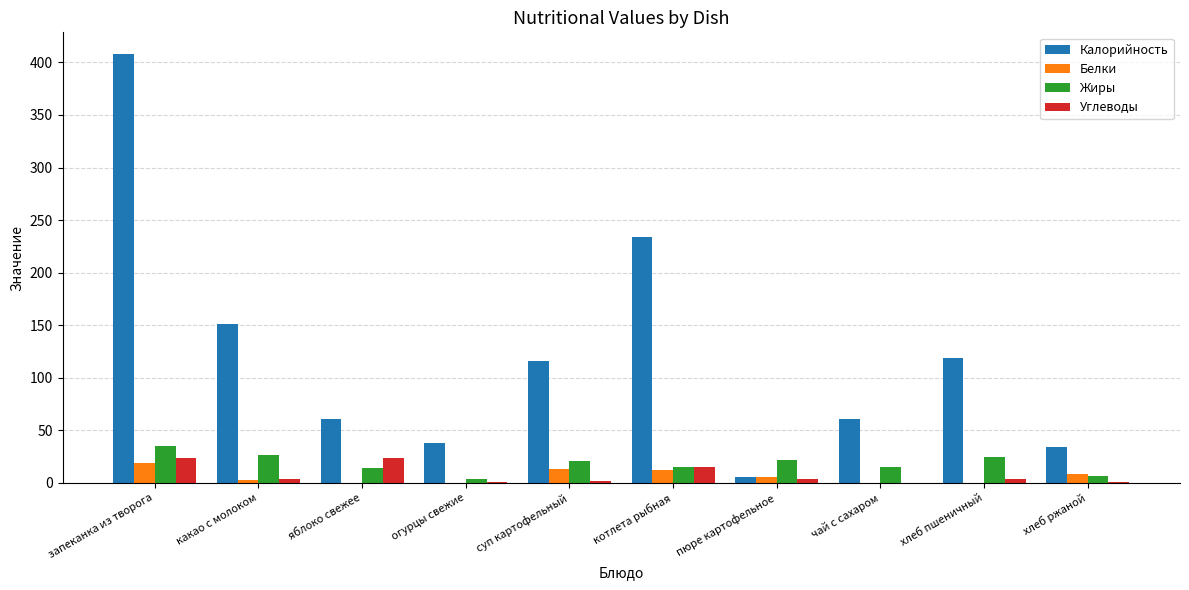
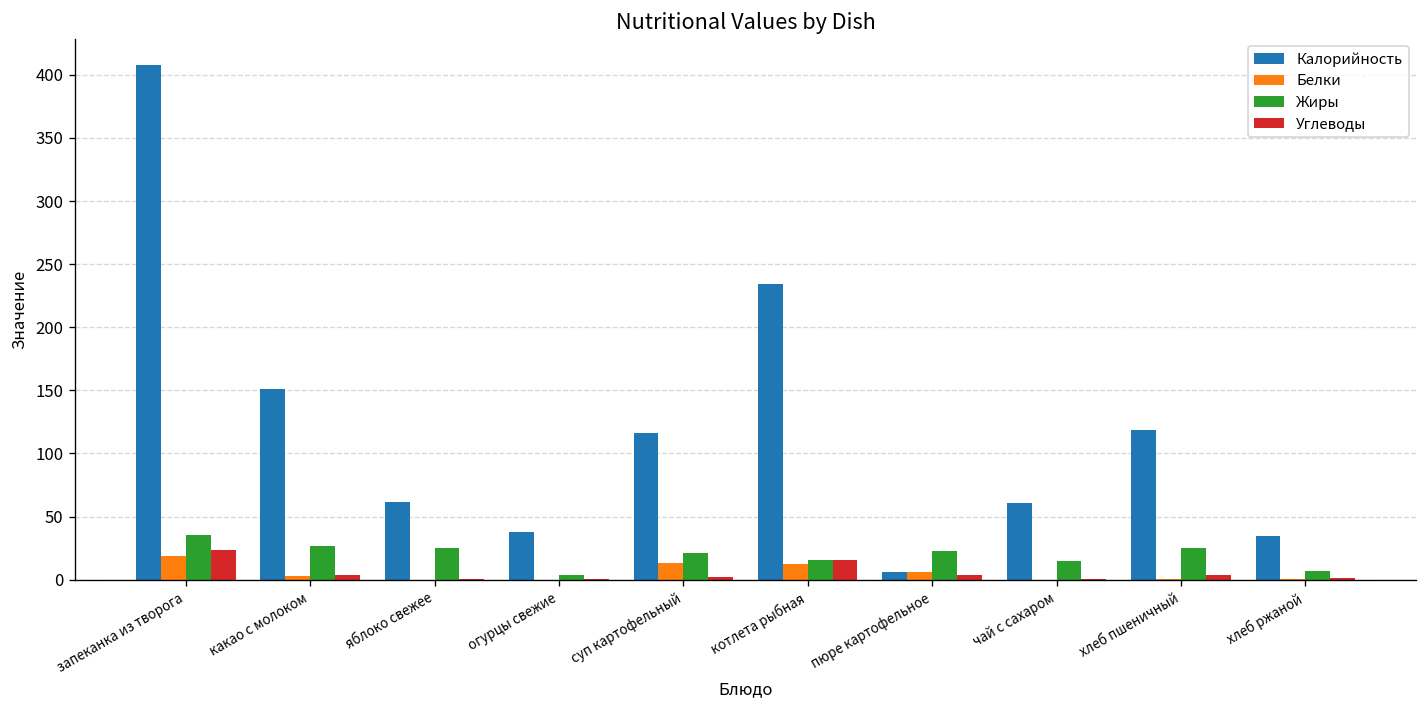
  {
    "Калорийность": {
      "запеканка из творога": 408,
      "какао с молоком": 151,
      "яблоко свежее": 61,
      "огурцы свежие": 38,
      "суп картофельный": 116,
      "котлета рыбная": 234,
      "пюре картофельное": 6,
      "чай с сахаром": 60,
      "хлеб пшеничный": 119,
      "хлеб ржаной": 34
    },
    "Белки": {
      "запеканка из творога": 19,
      "какао с молоком": 3,
      "яблоко свежее": 0,
      "огурцы свежие": 0,
      "суп картофельный": 13,
      "котлета рыбная": 12,
      "пюре картофельное": 6,
      "чай с сахаром": 0,
-     "хлеб ржаной": 8
+     "хлеб ржаной": 0
    },
    "Жиры": {
      "запеканка из творога": 36,
      "какао с молоком": 27,
-     "яблоко свежее": 15,
+     "яблоко свежее": 25,
      "огурцы свежие": 3,
      "суп картофельный": 21,
      "котлета рыбная": 16,
      "пюре картофельное": 22,
      "чай с сахаром": 15,
      "хлеб пшеничный": 25,
      "хлеб ржаной": 7
    },
    "Углеводы": {
      "запеканка из творога": 23,
      "какао с молоком": 4,
-     "яблоко свежее": 24,
+     "яблоко свежее": 1,
      "котлета рыбная": 15,
      "пюре картофельное": 4,
      "хлеб пшеничный": 4
    }
  }
